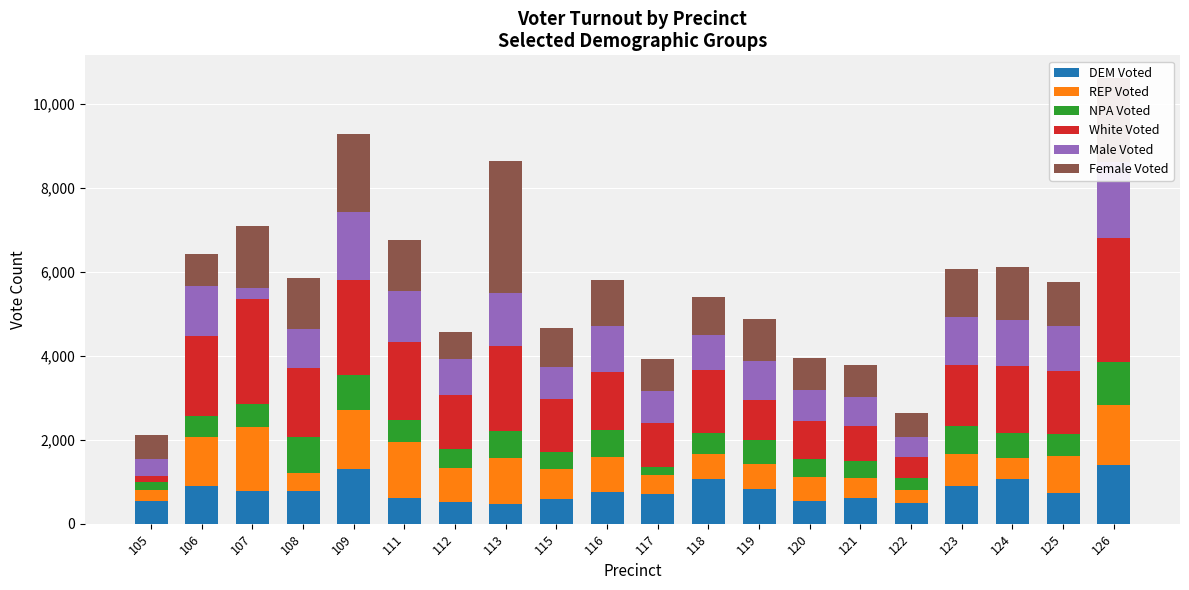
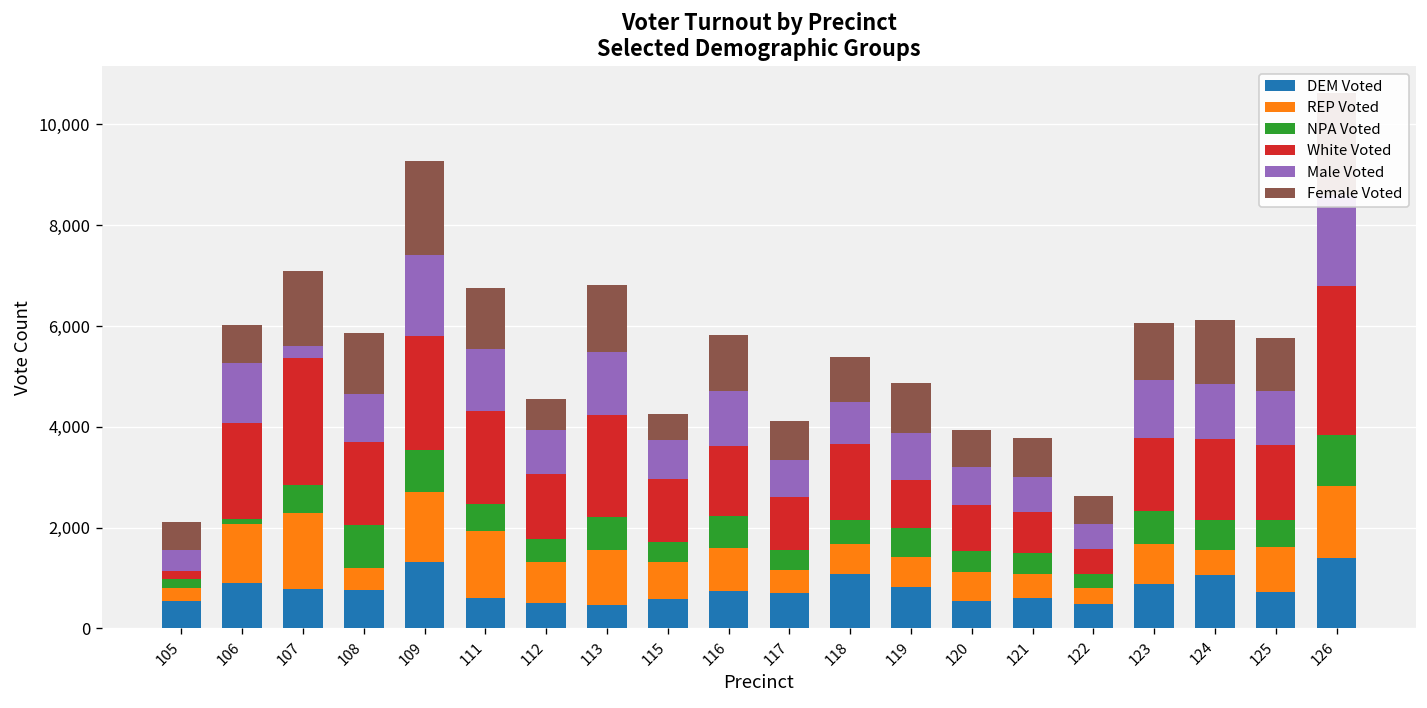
  {
    "DEM Voted": {
      "105": "500",
      "106": "900",
      "107": "800",
      "108": "800",
      "109": "1,300",
      "111": "600",
      "112": "500",
      "113": "500",
      "115": "600",
      "116": "800",
      "117": "700",
      "118": "1,100",
      "119": "800",
      "120": "500",
      "121": "600",
      "122": "500",
      "123": "900",
      "124": "1,100",
      "125": "700",
      "126": "1,400"
    },
    "REP Voted": {
      "105": "300",
      "106": "1,200",
      "107": "1,500",
      "108": "400",
      "109": "1,400",
      "111": "1,300",
      "112": "800",
      "113": "1,100",
      "115": "700",
      "116": "800",
      "117": "500",
      "118": "600",
      "119": "600",
      "120": "600",
      "121": "500",
      "122": "300",
      "123": "800",
      "124": "500",
      "125": "900",
      "126": "1,400"
    },
    "NPA Voted": {
      "105": "200",
-     "106": "500",
+     "106": "100",
      "107": "500",
      "108": "900",
      "109": "800",
      "111": "500",
      "112": "400",
      "113": "700",
      "115": "400",
      "116": "600",
-     "117": "200",
+     "117": "400",
      "118": "500",
      "119": "600",
      "120": "400",
      "121": "400",
      "122": "300",
      "123": "700",
      "124": "600",
      "125": "500",
      "126": "1,000"
    },
    "White Voted": {
      "105": "200",
      "106": "1,900",
      "107": "2,500",
      "108": "1,600",
      "109": "2,300",
      "111": "1,800",
      "112": "1,300",
      "113": "2,000",
      "115": "1,300",
      "116": "1,400",
      "117": "1,100",
      "118": "1,500",
      "119": "1,000",
      "120": "900",
      "121": "800",
      "122": "500",
      "123": "1,500",
      "124": "1,600",
      "125": "1,500",
      "126": "2,900"
    },
    "Male Voted": {
      "105": "400",
      "106": "1,200",
      "107": "200",
      "108": "900",
      "109": "1,600",
      "111": "1,200",
      "112": "900",
      "113": "1,300",
      "115": "800",
      "116": "1,100",
      "117": "700",
      "118": "800",
      "119": "900",
      "120": "700",
      "121": "700",
      "122": "500",
      "123": "1,100",
      "124": "1,100",
      "125": "1,100"
    },
    "Female Voted": {
      "105": "600",
      "106": "800",
      "107": "1,500",
      "108": "1,200",
      "109": "1,900",
      "111": "1,200",
      "112": "600",
-     "113": "3,200",
-     "115": "900",
+     "113": "1,300",
+     "115": "500",
      "116": "1,100",
      "117": "800",
      "118": "900",
      "119": "1,000",
      "120": "800",
      "121": "800",
      "122": "600",
      "123": "1,100",
      "124": "1,300",
      "125": "1,000"
    }
  }
